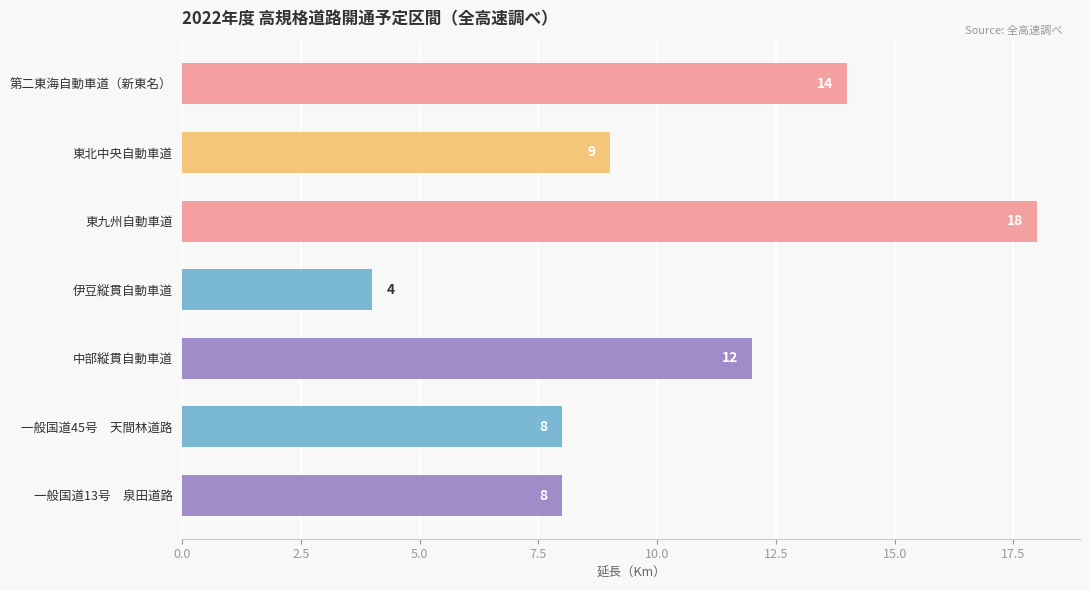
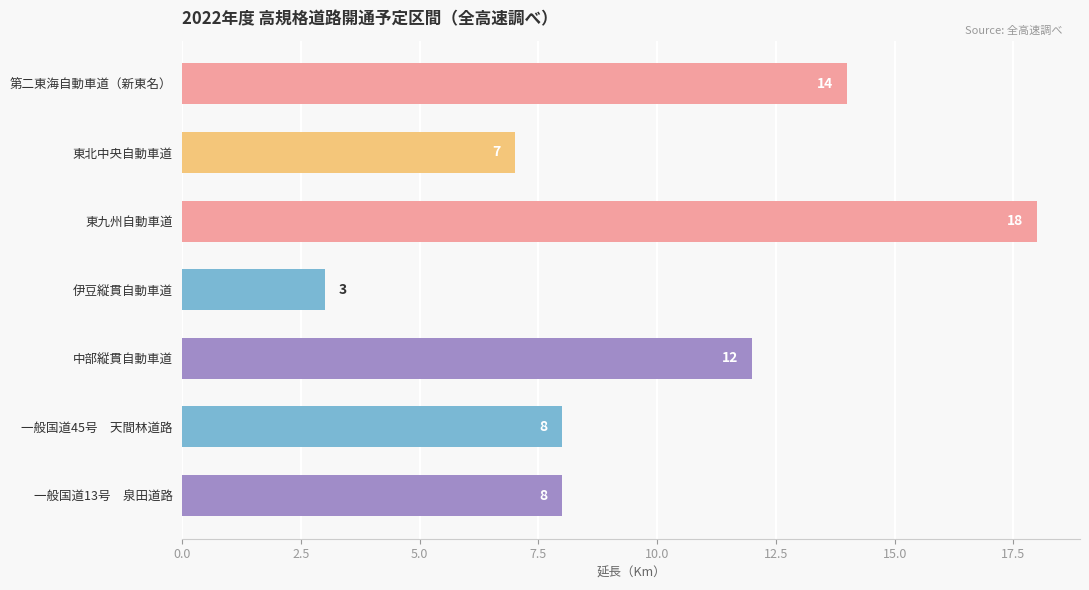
  {
    "第二東海自動車道（新東名）": 14,
-   "東北中央自動車道": 9,
+   "東北中央自動車道": 7,
    "東九州自動車道": 18,
-   "伊豆縦貫自動車道": 4,
+   "伊豆縦貫自動車道": 3,
    "中部縦貫自動車道": 12,
    "一般国道45号 天間林道路": 8,
    "一般国道13号 泉田道路": 8
  }
